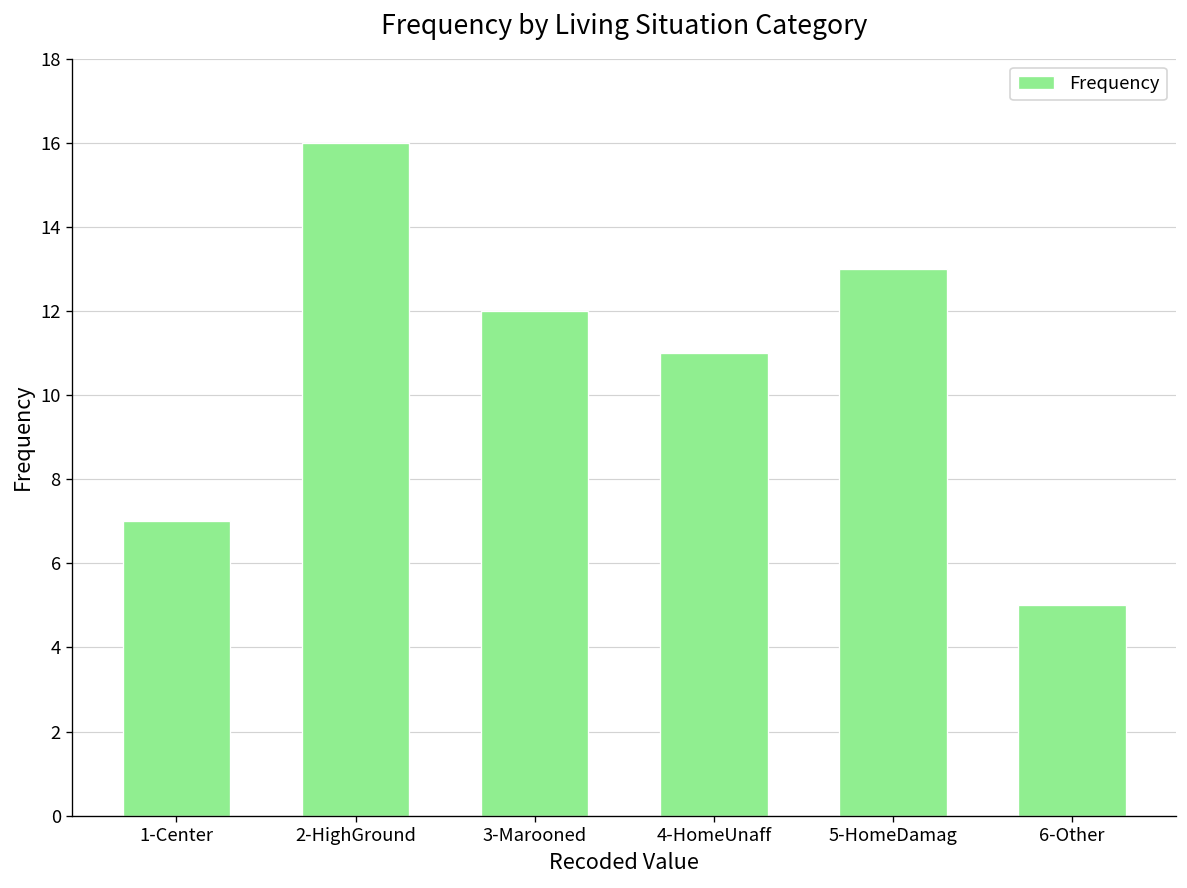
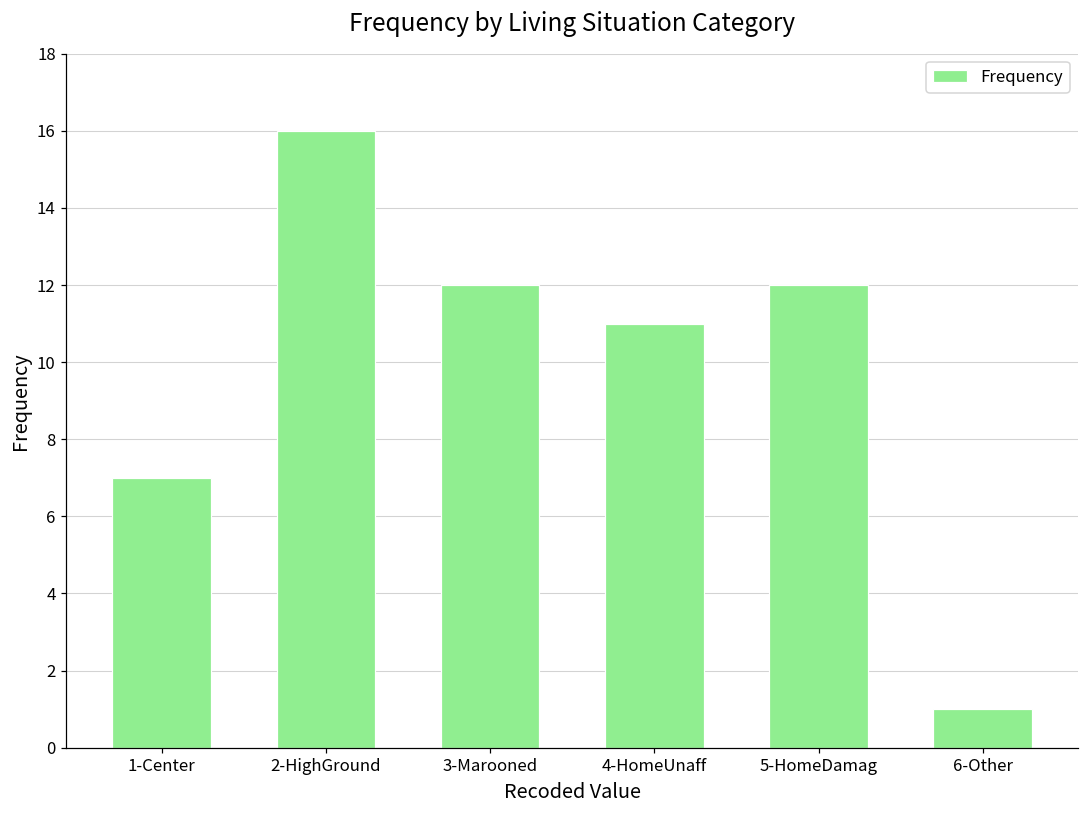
  {
    "1-Center": 7,
    "2-HighGround": 16,
    "3-Marooned": 12,
    "4-HomeUnaff": 11,
-   "5-HomeDamag": 13,
-   "6-Other": 5
+   "5-HomeDamag": 12,
+   "6-Other": 1
  }
